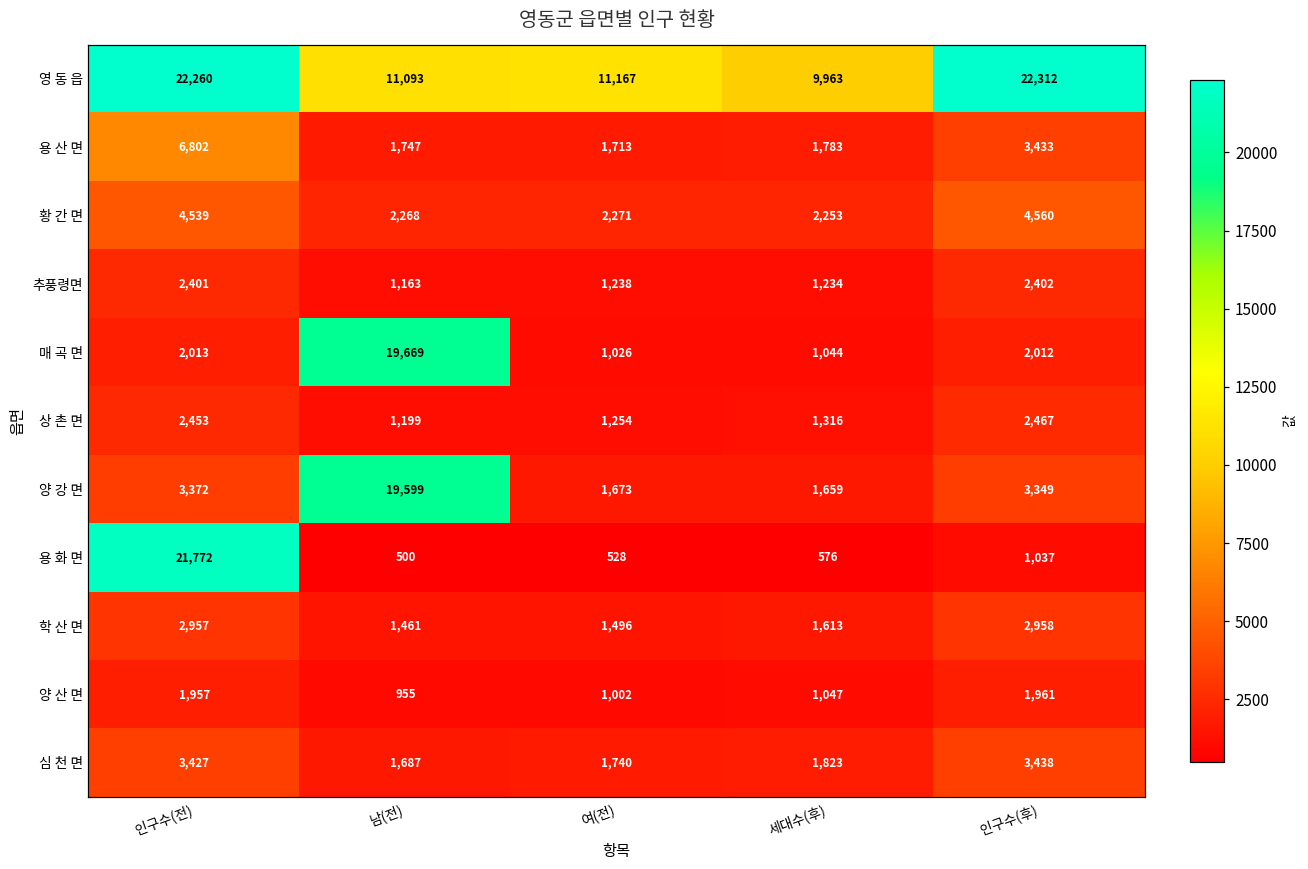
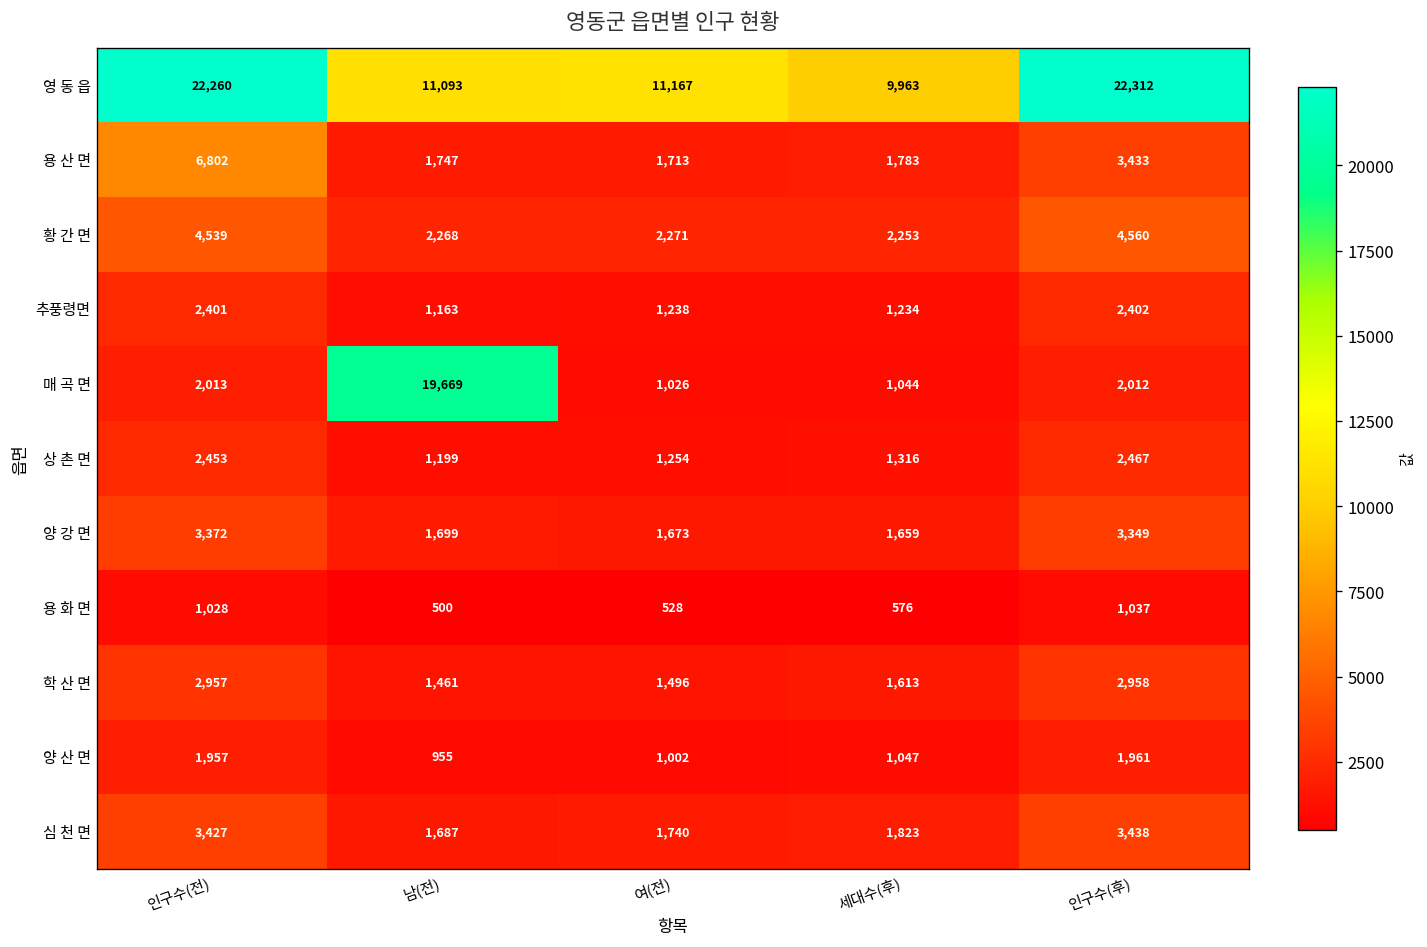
  {
    "영 동 읍": {
      "인구수(전)": "22,260",
      "남(전)": "11,093",
      "여(전)": "11,167",
      "세대수(후)": "9,963",
      "인구수(후)": "22,312"
    },
    "용 산 면": {
      "인구수(전)": "6,802",
      "남(전)": "1,747",
      "여(전)": "1,713",
      "세대수(후)": "1,783",
      "인구수(후)": "3,433"
    },
    "황 간 면": {
      "인구수(전)": "4,539",
      "남(전)": "2,268",
      "여(전)": "2,271",
      "세대수(후)": "2,253",
      "인구수(후)": "4,560"
    },
    "추풍령면": {
      "인구수(전)": "2,401",
      "남(전)": "1,163",
      "여(전)": "1,238",
      "세대수(후)": "1,234",
      "인구수(후)": "2,402"
    },
    "매 곡 면": {
      "인구수(전)": "2,013",
      "남(전)": "19,669",
      "여(전)": "1,026",
      "세대수(후)": "1,044",
      "인구수(후)": "2,012"
    },
    "상 촌 면": {
      "인구수(전)": "2,453",
      "남(전)": "1,199",
      "여(전)": "1,254",
      "세대수(후)": "1,316",
      "인구수(후)": "2,467"
    },
    "양 강 면": {
      "인구수(전)": "3,372",
-     "남(전)": "19,599",
+     "남(전)": "1,699",
      "여(전)": "1,673",
      "세대수(후)": "1,659",
      "인구수(후)": "3,349"
    },
    "용 화 면": {
-     "인구수(전)": "21,772",
+     "인구수(전)": "1,028",
      "남(전)": "500",
      "여(전)": "528",
      "세대수(후)": "576",
      "인구수(후)": "1,037"
    },
    "학 산 면": {
      "인구수(전)": "2,957",
      "남(전)": "1,461",
      "여(전)": "1,496",
      "세대수(후)": "1,613",
      "인구수(후)": "2,958"
    },
    "양 산 면": {
      "인구수(전)": "1,957",
      "남(전)": "955",
      "여(전)": "1,002",
      "세대수(후)": "1,047",
      "인구수(후)": "1,961"
    },
    "심 천 면": {
      "인구수(전)": "3,427",
      "남(전)": "1,687",
      "여(전)": "1,740",
      "세대수(후)": "1,823",
      "인구수(후)": "3,438"
    }
  }
